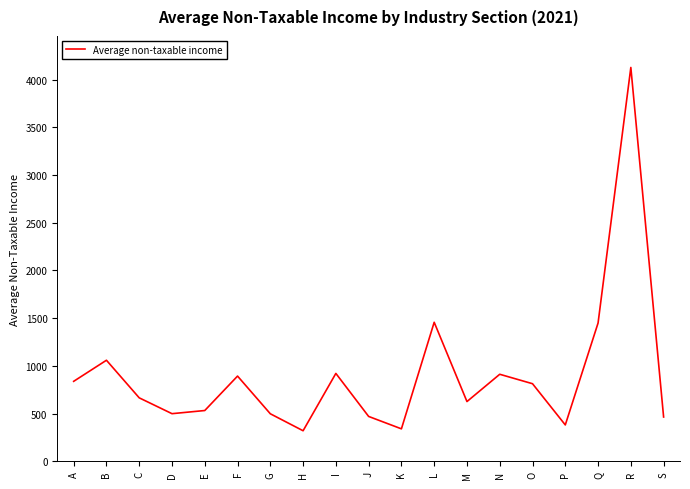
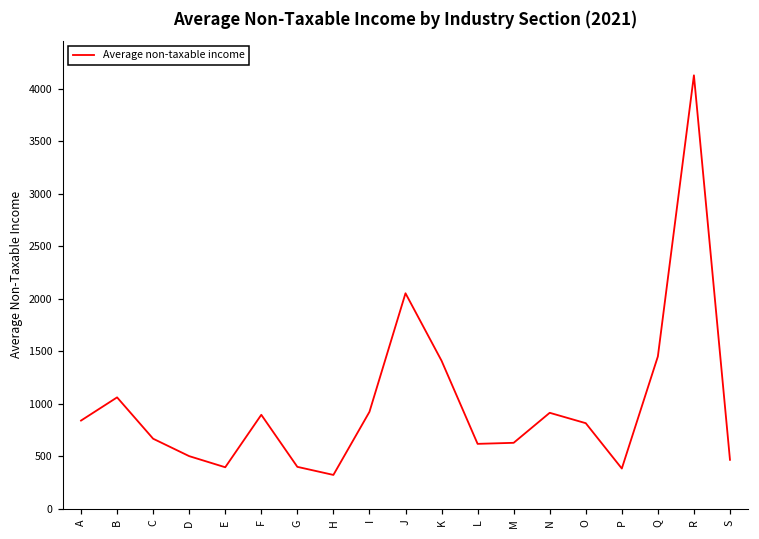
  {
    "A": 800,
    "B": 1100,
    "C": 700,
    "D": 500,
-   "E": 500,
+   "E": 400,
    "F": 900,
-   "G": 500,
+   "G": 400,
    "H": 300,
-   "J": 500,
-   "K": 300,
-   "L": 1500,
+   "J": 2100,
+   "K": 1400,
+   "L": 600,
    "M": 600,
    "N": 900,
    "O": 800,
    "P": 400,
    "Q": 1400,
    "R": 4100,
    "S": 500
  }
